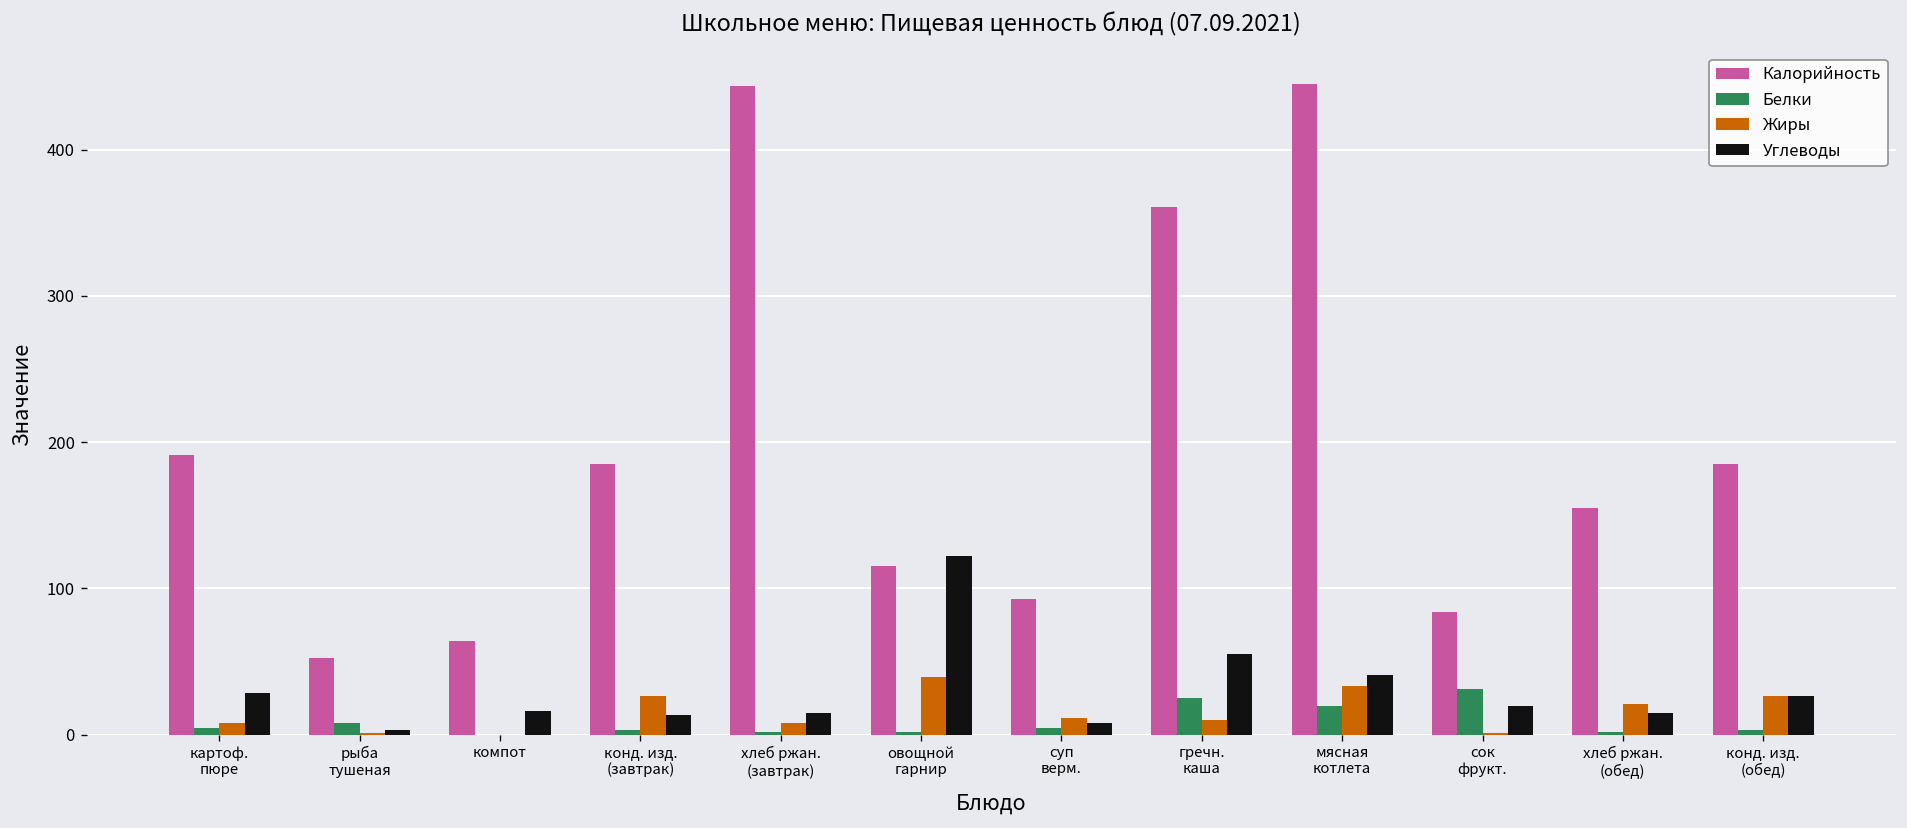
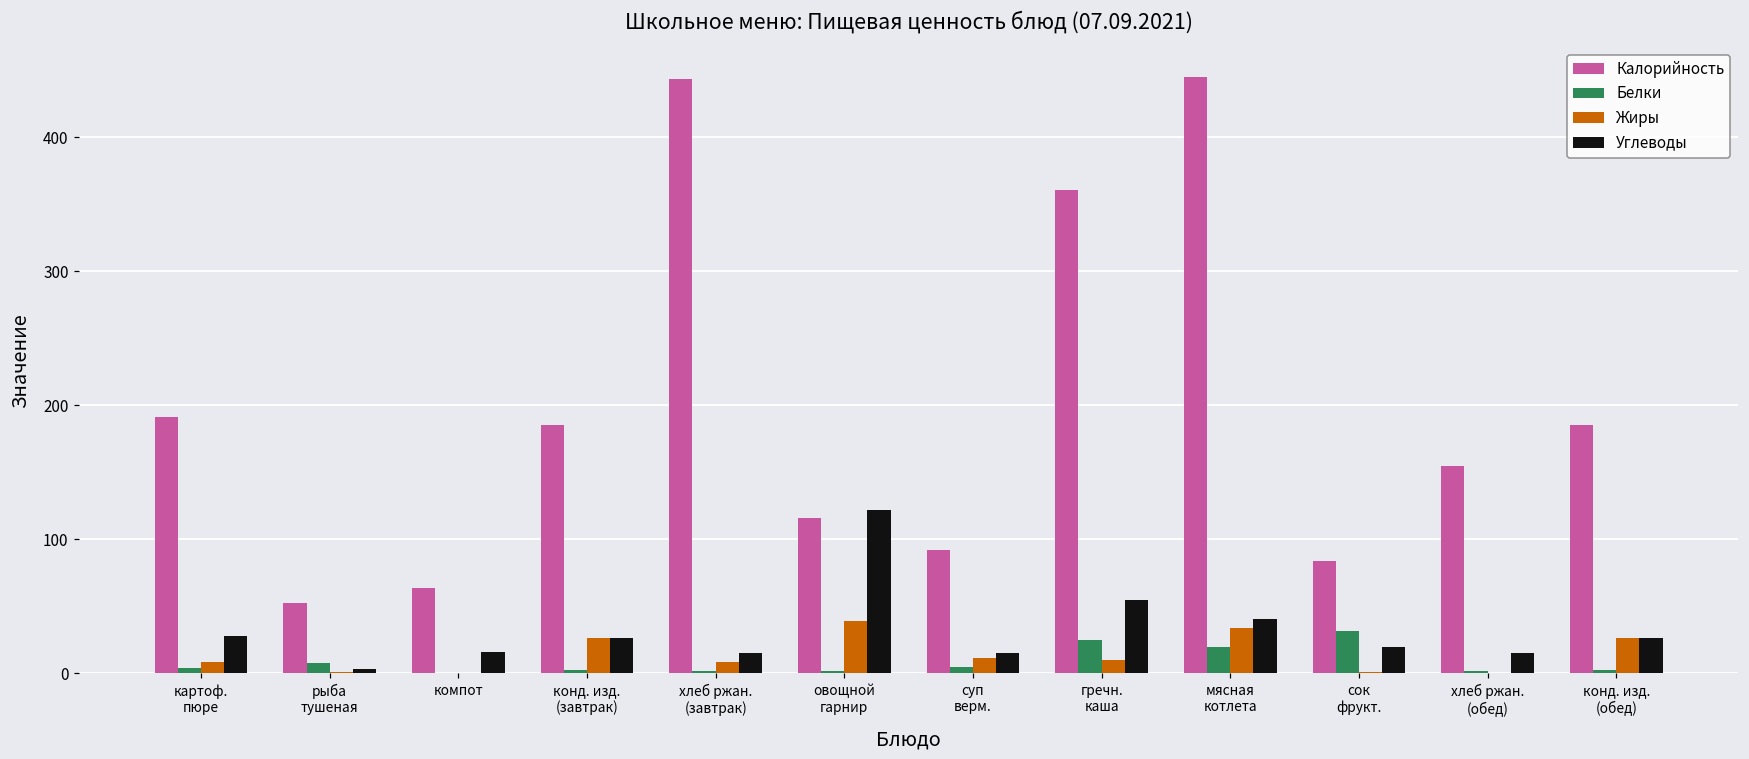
  {
    "Калорийность": {
      "картоф. пюре": 191,
      "рыба тушеная": 53,
      "компот": 64,
      "конд. изд. (завтрак)": 185,
      "хлеб ржан. (завтрак)": 444,
      "овощной гарнир": 116,
      "суп верм.": 92,
      "гречн. каша": 361,
      "мясная котлета": 445,
      "сок фрукт.": 84,
      "хлеб ржан. (обед)": 155,
      "конд. изд. (обед)": 185
    },
    "Белки": {
      "картоф. пюре": 4,
      "рыба тушеная": 8,
      "компот": 0,
      "конд. изд. (завтрак)": 3,
      "суп верм.": 5,
      "гречн. каша": 25,
      "мясная котлета": 20,
      "сок фрукт.": 31,
      "конд. изд. (обед)": 3
    },
    "Жиры": {
      "картоф. пюре": 8,
      "компот": 0,
      "конд. изд. (завтрак)": 26,
      "хлеб ржан. (завтрак)": 8,
      "овощной гарнир": 39,
      "суп верм.": 11,
      "гречн. каша": 10,
      "мясная котлета": 34,
-     "хлеб ржан. (обед)": 21,
+     "хлеб ржан. (обед)": 0,
      "конд. изд. (обед)": 26
    },
    "Углеводы": {
      "картоф. пюре": 28,
      "рыба тушеная": 3,
      "компот": 16,
-     "конд. изд. (завтрак)": 13,
+     "конд. изд. (завтрак)": 26,
      "хлеб ржан. (завтрак)": 15,
      "овощной гарнир": 122,
-     "суп верм.": 8,
+     "суп верм.": 15,
      "гречн. каша": 55,
      "мясная котлета": 41,
      "сок фрукт.": 20,
      "хлеб ржан. (обед)": 15,
      "конд. изд. (обед)": 26
    }
  }
